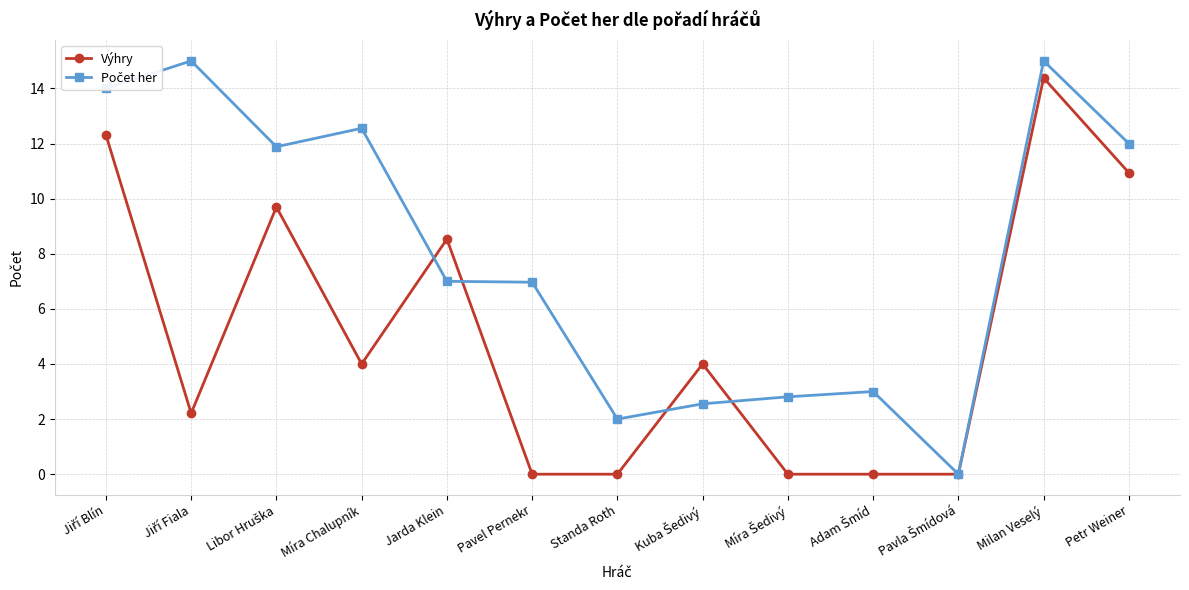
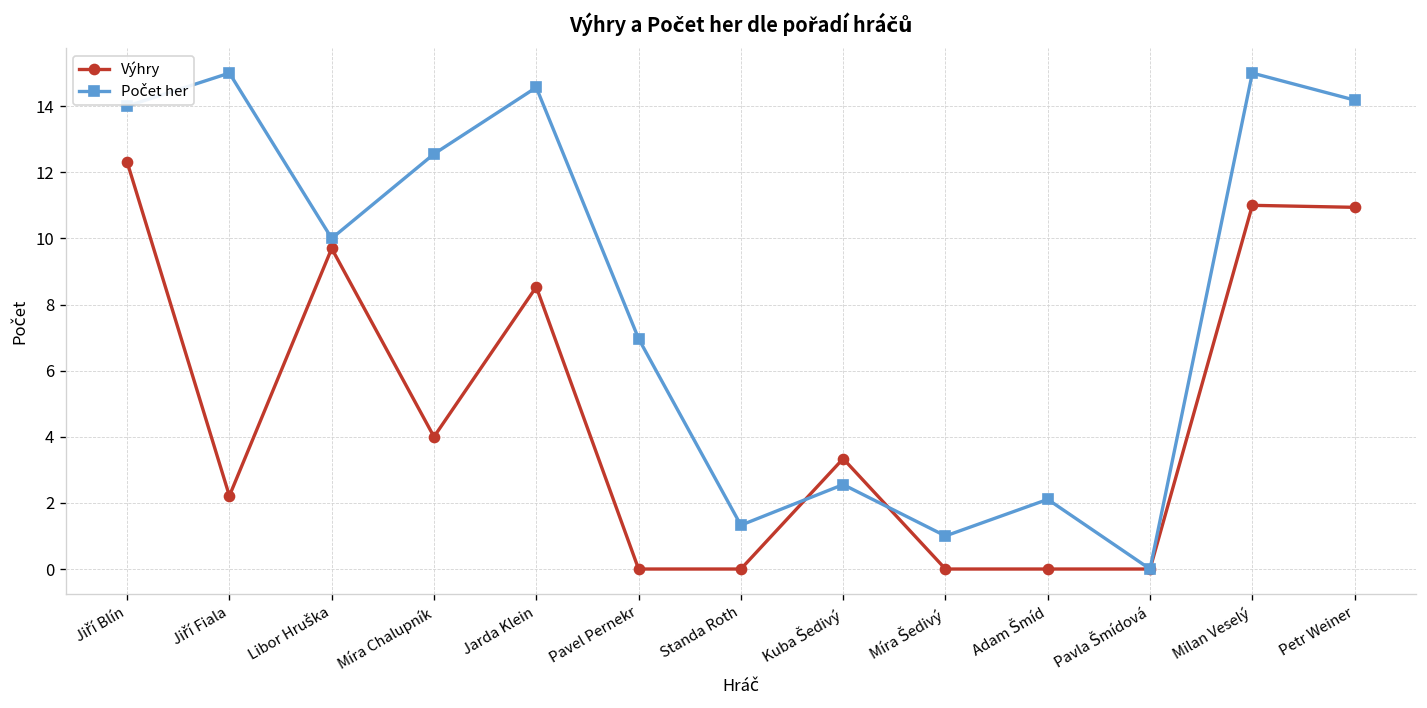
  {
    "Výhry": {
      "Jiří Blín": 12.3,
      "Jiří Fiala": 2.2,
      "Libor Hruška": 9.7,
      "Míra Chalupník": 4.0,
      "Jarda Klein": 8.5,
      "Pavel Pernekr": 0.0,
      "Standa Roth": 0.0,
-     "Kuba Šedivý": 4.0,
+     "Kuba Šedivý": 3.3,
      "Míra Šedivý": 0.0,
      "Adam Šmíd": 0.0,
-     "Milan Veselý": 14.4,
+     "Milan Veselý": 11.0,
      "Petr Weiner": 10.9
    },
    "Počet her": {
      "Jiří Fiala": 15.0,
-     "Libor Hruška": 11.9,
+     "Libor Hruška": 10.0,
      "Míra Chalupník": 12.6,
-     "Jarda Klein": 7.0,
+     "Jarda Klein": 14.6,
      "Pavel Pernekr": 7.0,
-     "Standa Roth": 2.0,
+     "Standa Roth": 1.3,
      "Kuba Šedivý": 2.6,
-     "Míra Šedivý": 2.8,
-     "Adam Šmíd": 3.0,
+     "Míra Šedivý": 1.0,
+     "Adam Šmíd": 2.1,
      "Milan Veselý": 15.0,
-     "Petr Weiner": 12.0
+     "Petr Weiner": 14.2
    }
  }
